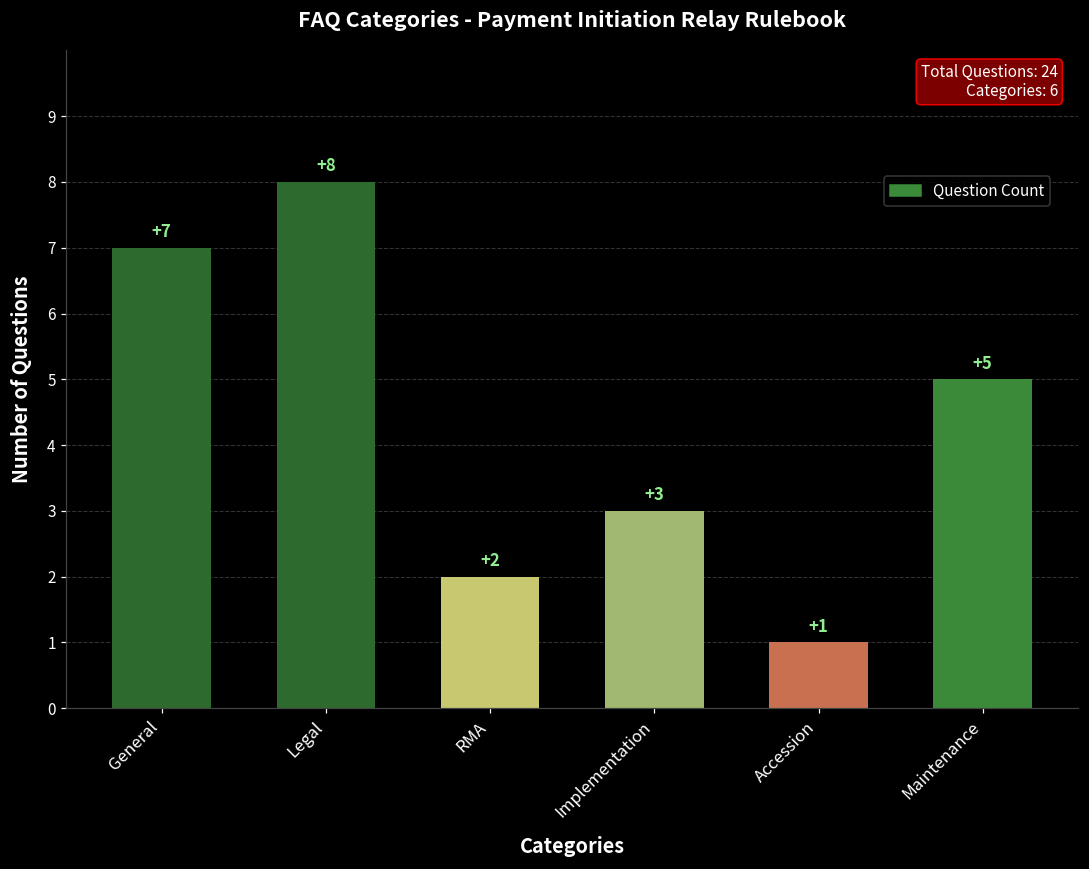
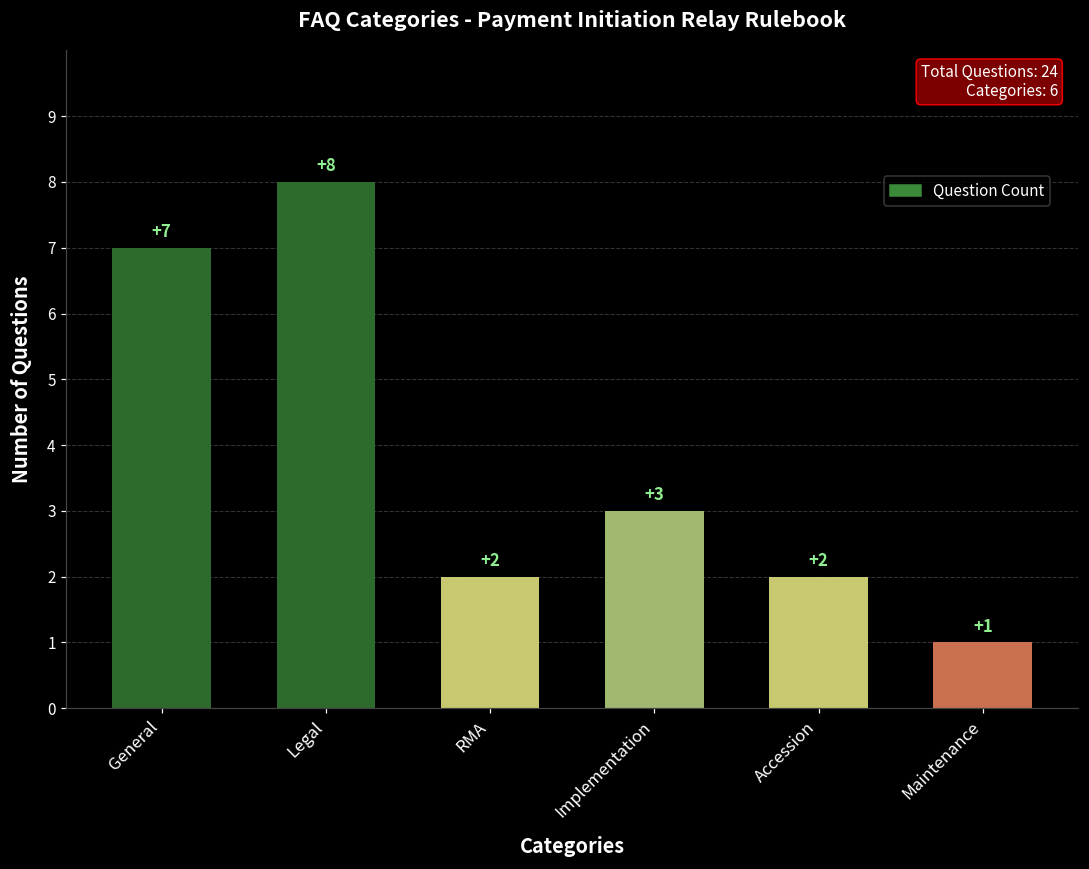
  {
    "General": "+7",
    "Legal": "+8",
    "RMA": "+2",
    "Implementation": "+3",
-   "Accession": "+1",
-   "Maintenance": "+5"
+   "Accession": "+2",
+   "Maintenance": "+1"
  }
